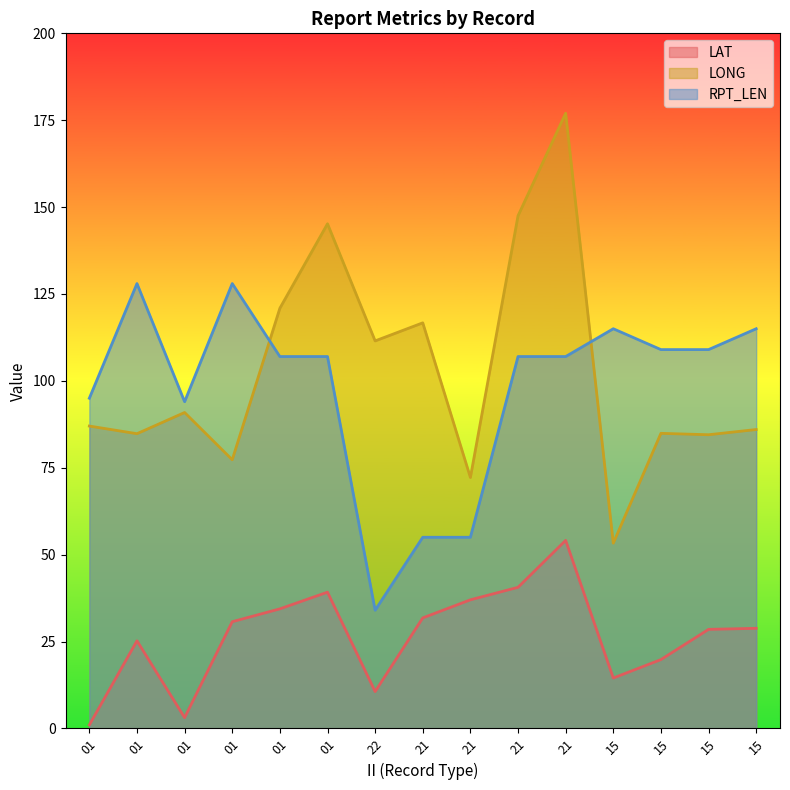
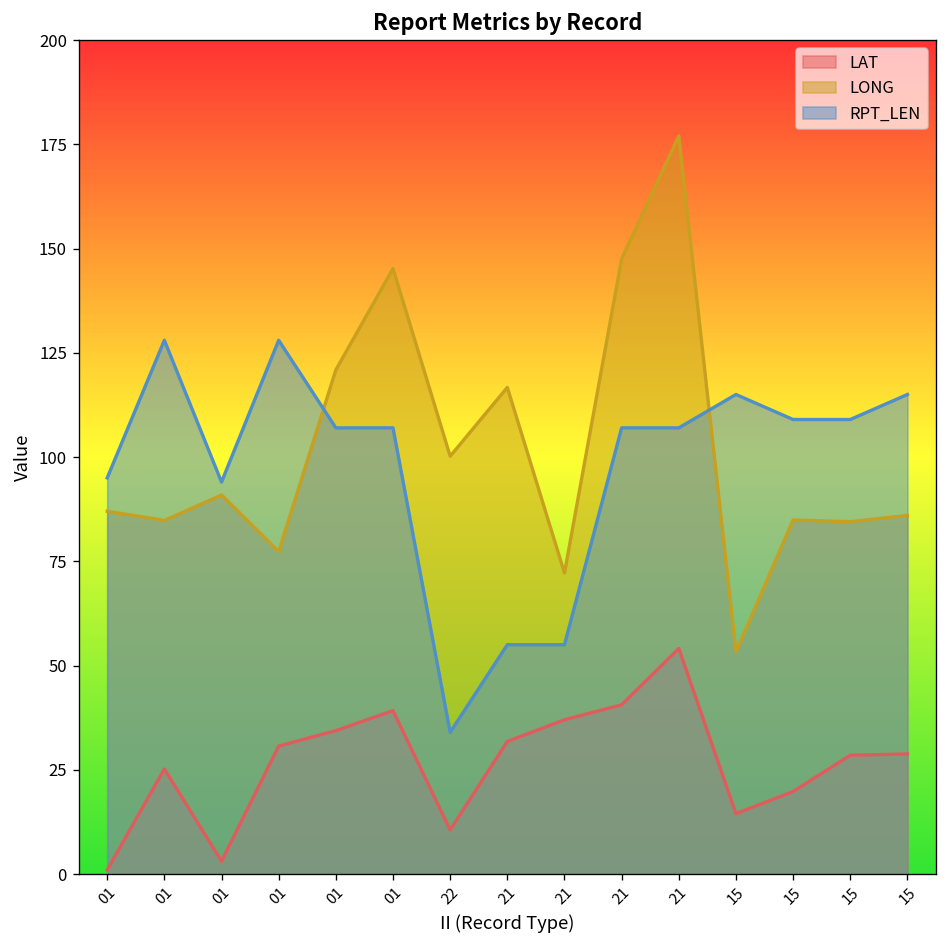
  {
    "LAT": {
      "22": 11
    },
    "LONG": {
-     "22": 112
+     "22": 100
    },
    "RPT_LEN": {
      "22": 34
    }
  }
